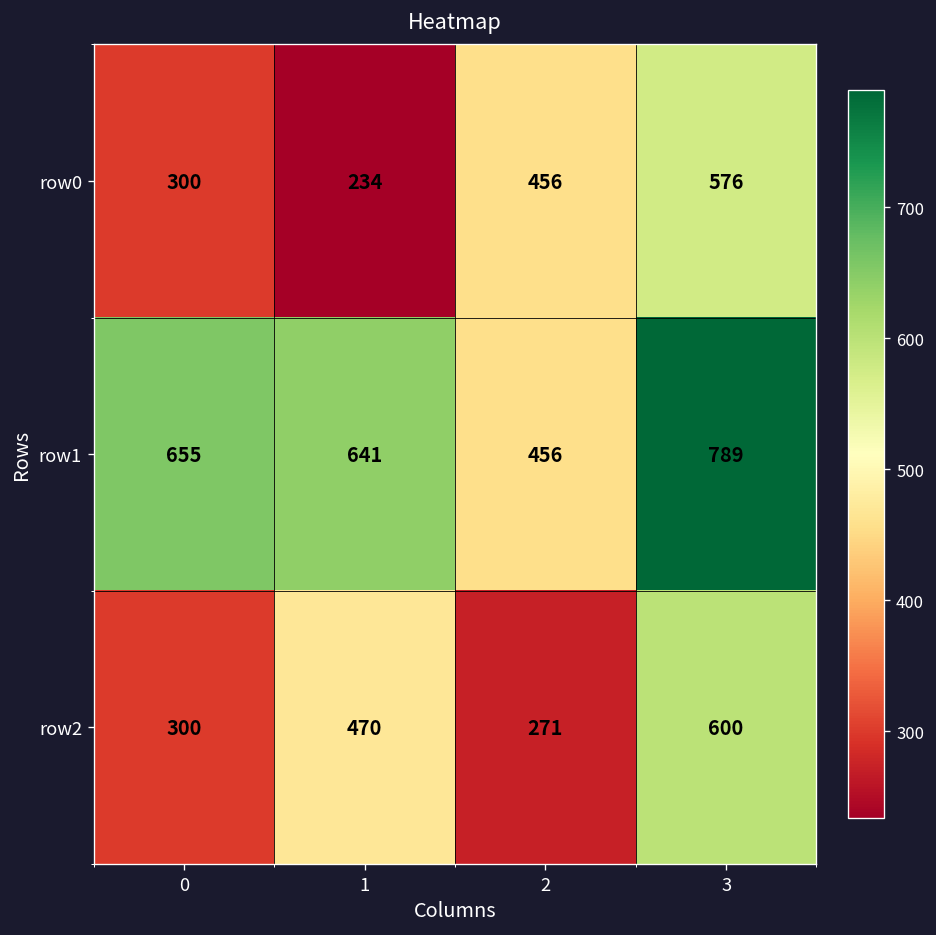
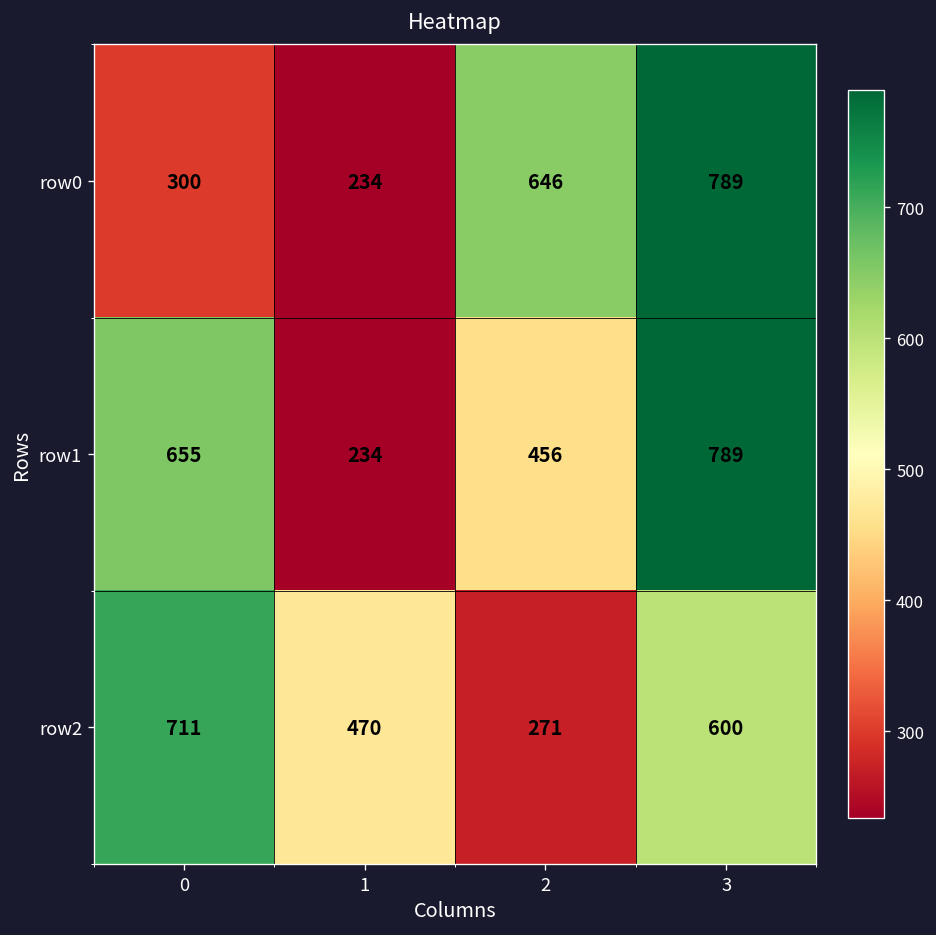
  {
    "row0": {
      "0": 300,
      "1": 234,
-     "2": 456,
-     "3": 576
+     "2": 646,
+     "3": 789
    },
    "row1": {
      "0": 655,
-     "1": 641,
+     "1": 234,
      "2": 456,
      "3": 789
    },
    "row2": {
-     "0": 300,
+     "0": 711,
      "1": 470,
      "2": 271,
      "3": 600
    }
  }
